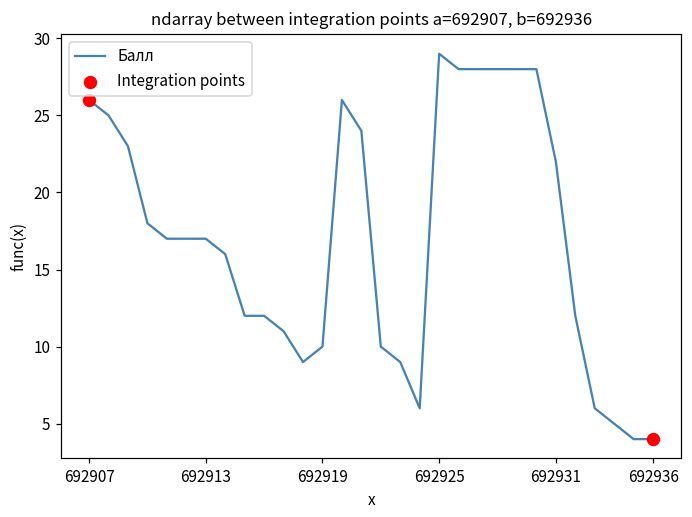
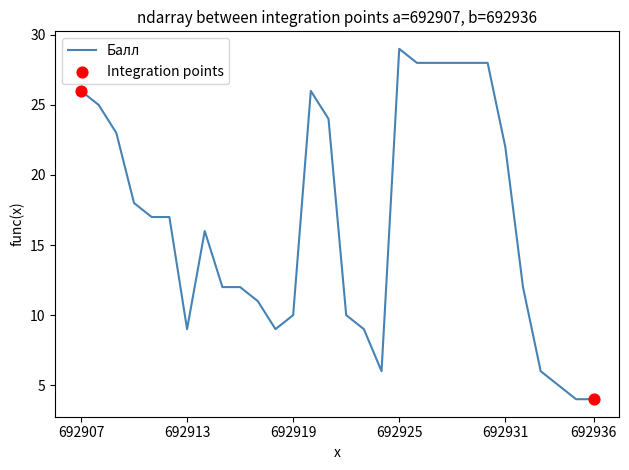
  {
    "Балл": {
-     "692913": 17,
+     "692913": 9,
      "692919": 10,
      "692925": 29,
      "692931": 22
    }
  }
